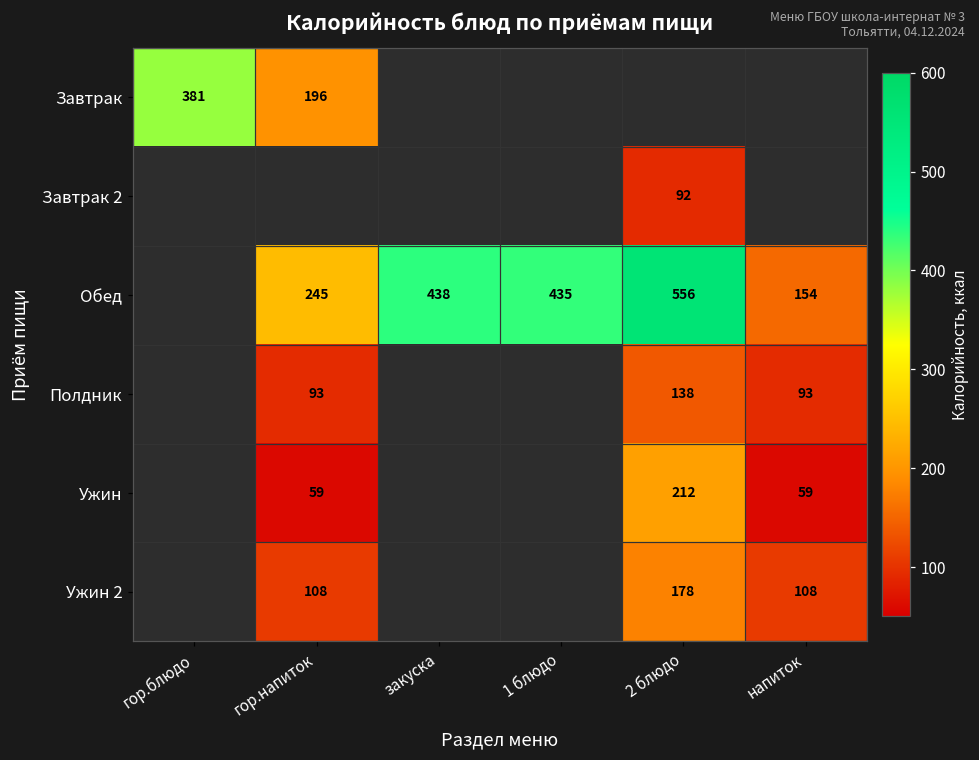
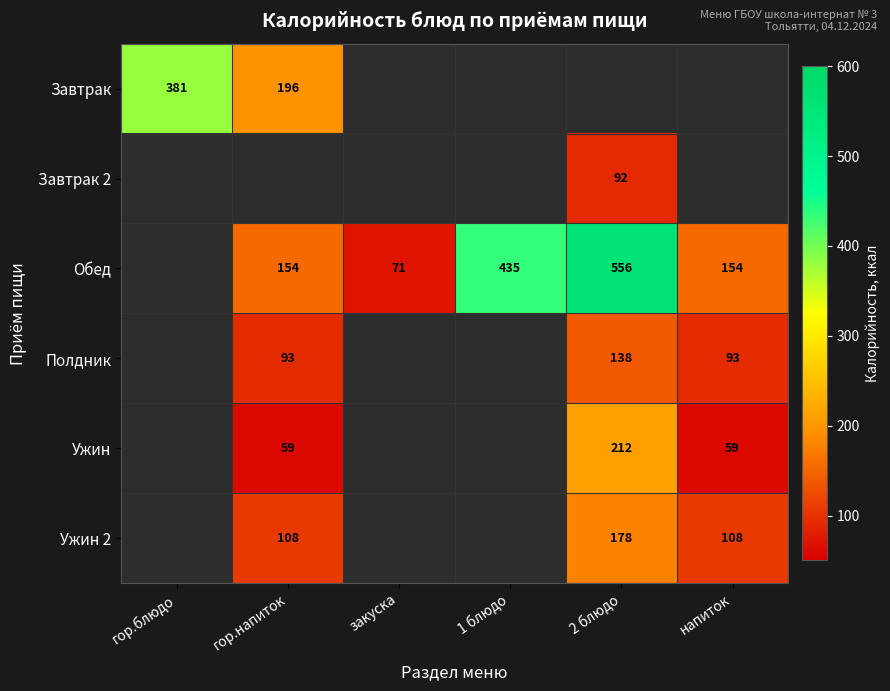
  {
    "Завтрак": {
      "гор.блюдо": 381,
      "гор.напиток": 196
    },
    "Завтрак 2": {
      "2 блюдо": 92
    },
    "Обед": {
-     "гор.напиток": 245,
-     "закуска": 438,
+     "гор.напиток": 154,
+     "закуска": 71,
      "1 блюдо": 435,
      "2 блюдо": 556,
      "напиток": 154
    },
    "Полдник": {
      "гор.напиток": 93,
      "2 блюдо": 138,
      "напиток": 93
    },
    "Ужин": {
      "гор.напиток": 59,
      "2 блюдо": 212,
      "напиток": 59
    },
    "Ужин 2": {
      "гор.напиток": 108,
      "2 блюдо": 178,
      "напиток": 108
    }
  }
